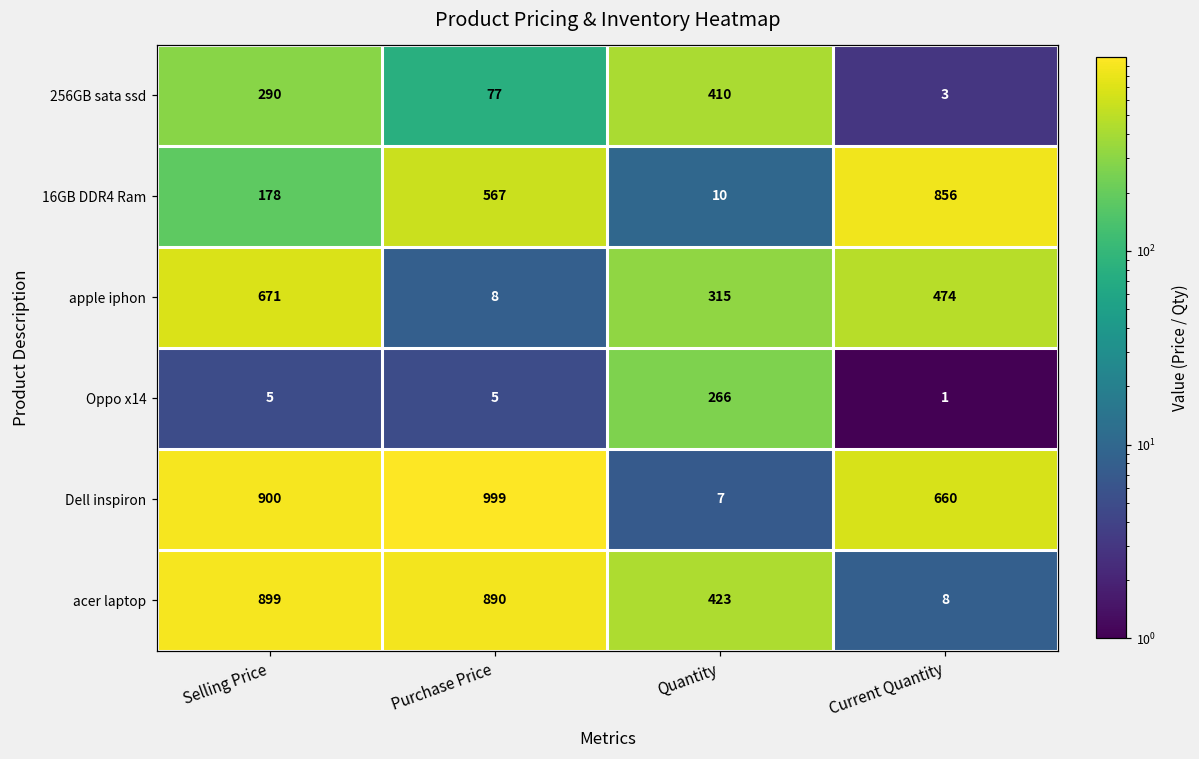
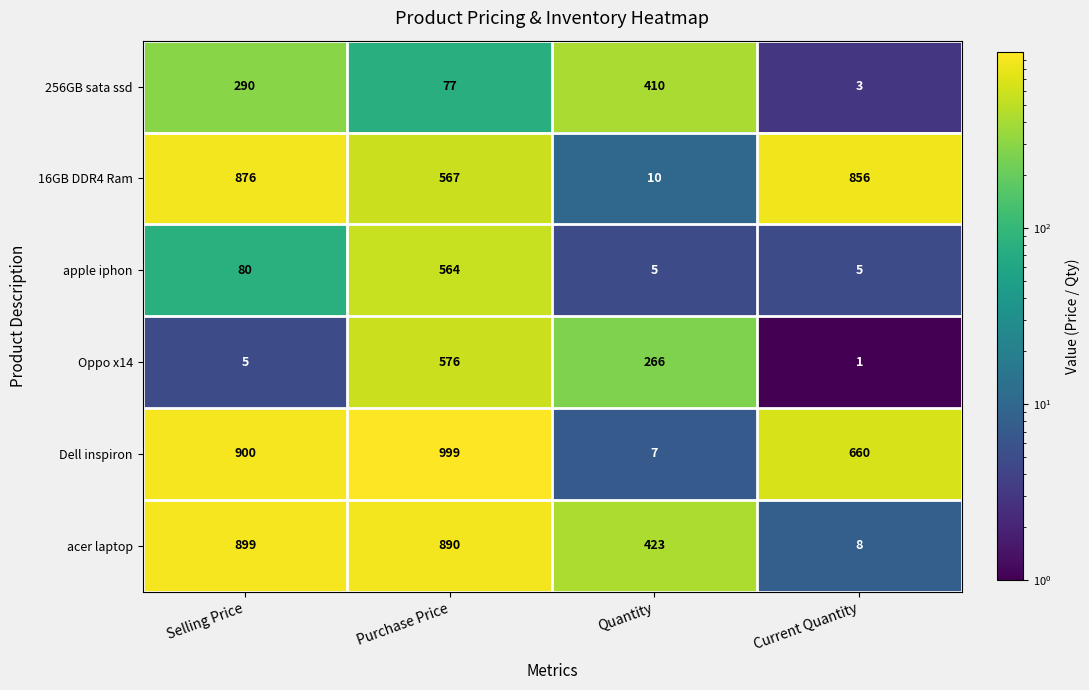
  {
    "256GB sata ssd": {
      "Selling Price": 290,
      "Purchase Price": 77,
      "Quantity": 410,
      "Current Quantity": 3
    },
    "16GB DDR4 Ram": {
-     "Selling Price": 178,
+     "Selling Price": 876,
      "Purchase Price": 567,
      "Quantity": 10,
      "Current Quantity": 856
    },
    "apple iphon": {
-     "Selling Price": 671,
-     "Purchase Price": 8,
-     "Quantity": 315,
-     "Current Quantity": 474
+     "Selling Price": 80,
+     "Purchase Price": 564,
+     "Quantity": 5,
+     "Current Quantity": 5
    },
    "Oppo x14": {
      "Selling Price": 5,
-     "Purchase Price": 5,
+     "Purchase Price": 576,
      "Quantity": 266,
      "Current Quantity": 1
    },
    "Dell inspiron": {
      "Selling Price": 900,
      "Purchase Price": 999,
      "Quantity": 7,
      "Current Quantity": 660
    },
    "acer laptop": {
      "Selling Price": 899,
      "Purchase Price": 890,
      "Quantity": 423,
      "Current Quantity": 8
    }
  }
